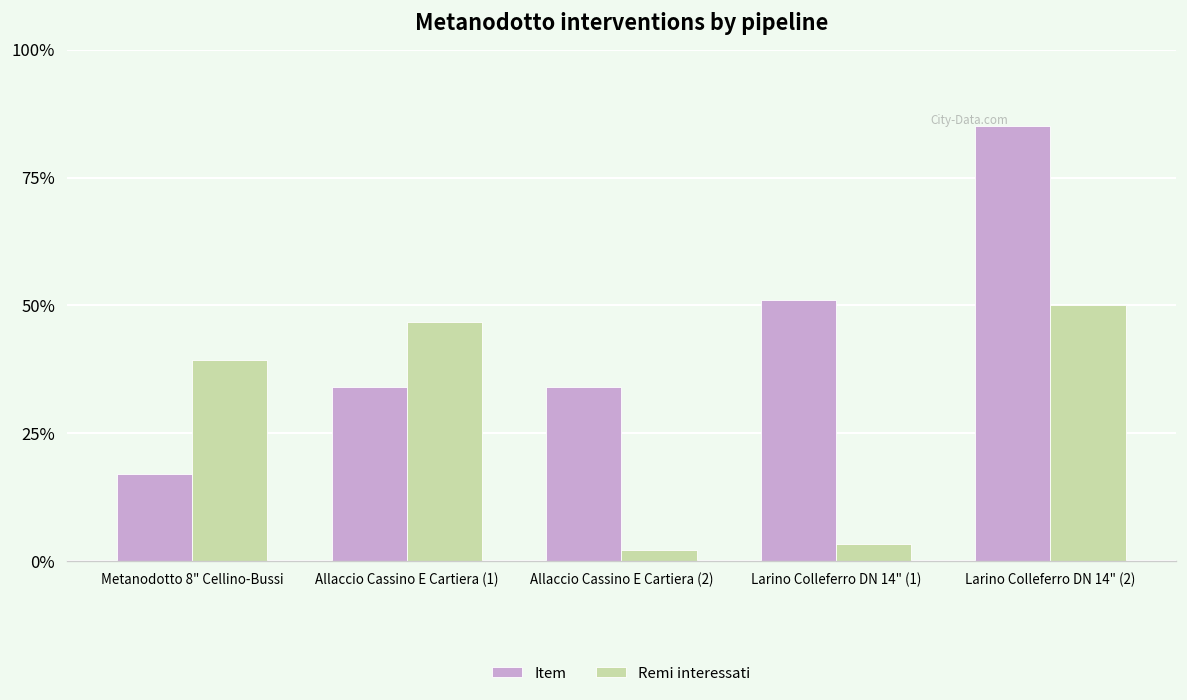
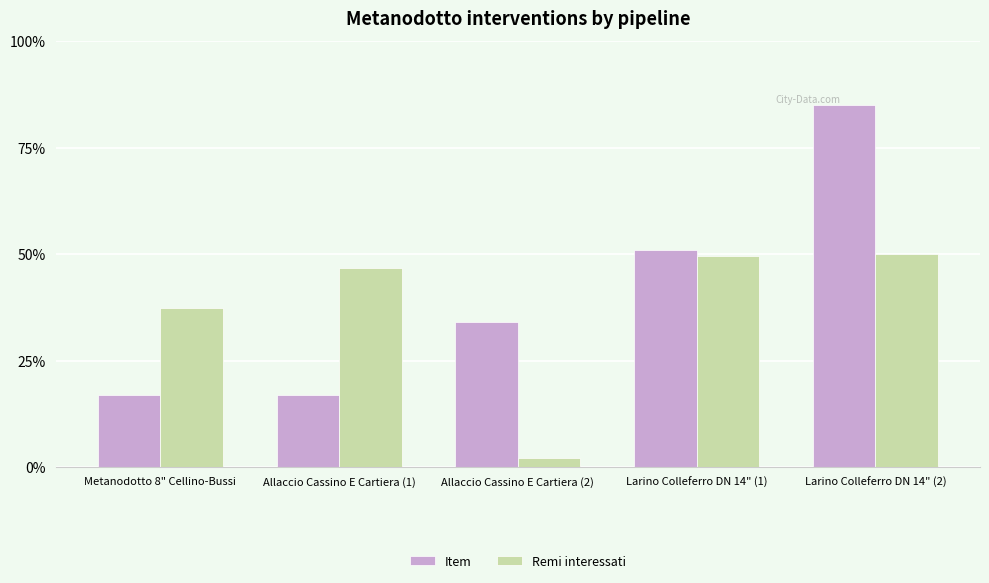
  {
    "Item": {
      "Metanodotto 8\" Cellino-Bussi": "17%",
-     "Allaccio Cassino E Cartiera (1)": "34%",
+     "Allaccio Cassino E Cartiera (1)": "17%",
      "Allaccio Cassino E Cartiera (2)": "34%",
      "Larino Colleferro DN 14\" (1)": "51%",
      "Larino Colleferro DN 14\" (2)": "85%"
    },
    "Remi interessati": {
-     "Metanodotto 8\" Cellino-Bussi": "39%",
+     "Metanodotto 8\" Cellino-Bussi": "37%",
      "Allaccio Cassino E Cartiera (1)": "47%",
      "Allaccio Cassino E Cartiera (2)": "2%",
-     "Larino Colleferro DN 14\" (1)": "3%",
+     "Larino Colleferro DN 14\" (1)": "49%",
      "Larino Colleferro DN 14\" (2)": "50%"
    }
  }
